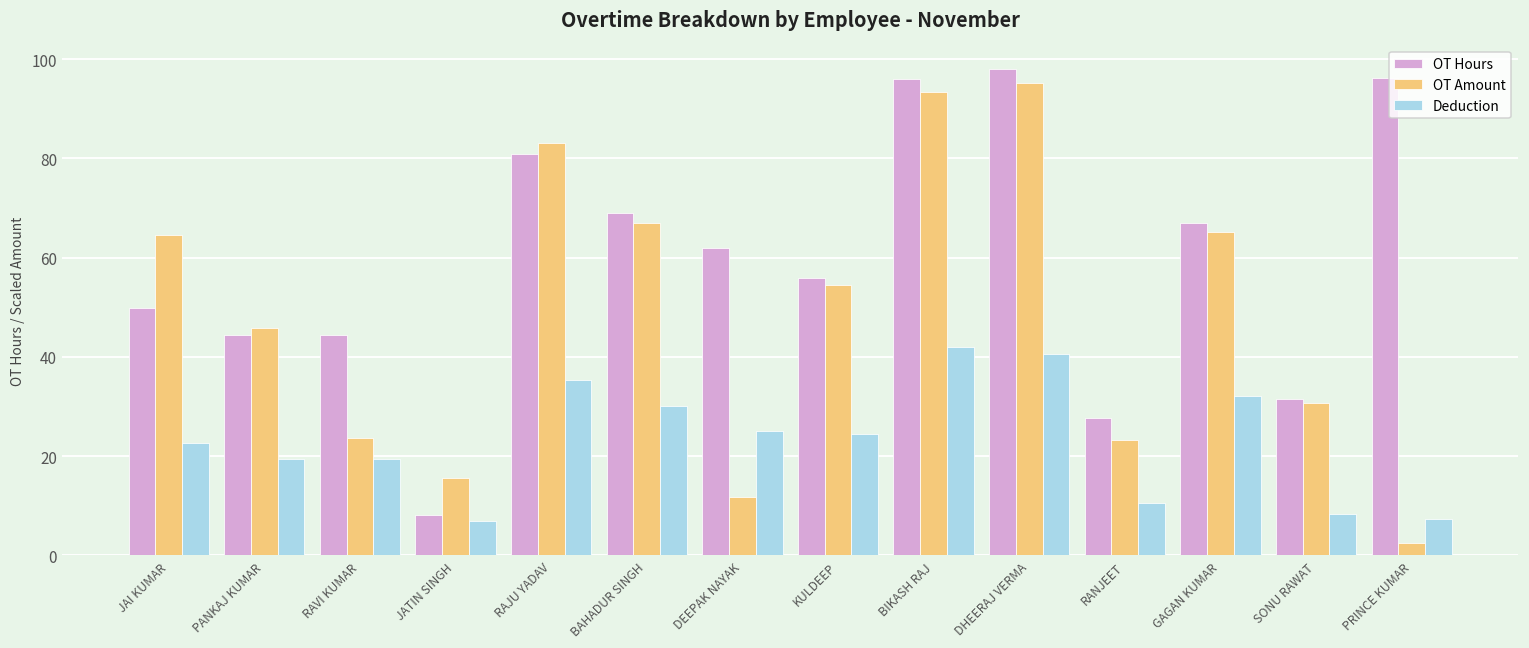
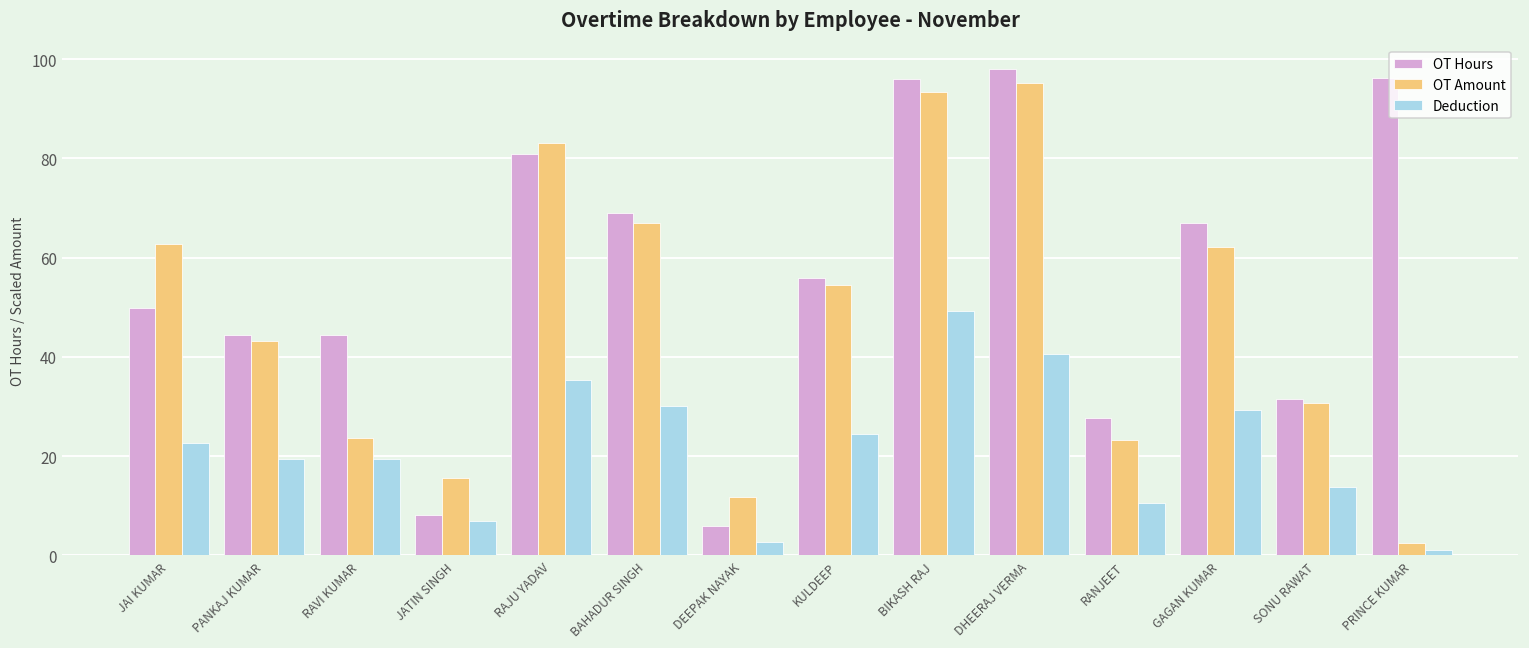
  {
    "OT Hours": {
      "JAI KUMAR": 50,
      "PANKAJ KUMAR": 45,
      "RAVI KUMAR": 45,
      "JATIN SINGH": 8,
      "RAJU YADAV": 81,
      "BAHADUR SINGH": 69,
-     "DEEPAK NAYAK": 62,
+     "DEEPAK NAYAK": 6,
      "KULDEEP": 56,
      "BIKASH RAJ": 96,
      "DHEERAJ VERMA": 98,
      "RANJEET": 28,
      "GAGAN KUMAR": 67,
      "SONU RAWAT": 32,
      "PRINCE KUMAR": 96
    },
    "OT Amount": {
-     "JAI KUMAR": 65,
-     "PANKAJ KUMAR": 46,
+     "JAI KUMAR": 63,
+     "PANKAJ KUMAR": 43,
      "RAVI KUMAR": 24,
      "JATIN SINGH": 16,
      "RAJU YADAV": 83,
      "BAHADUR SINGH": 67,
      "DEEPAK NAYAK": 12,
      "KULDEEP": 54,
      "BIKASH RAJ": 93,
      "DHEERAJ VERMA": 95,
      "RANJEET": 23,
-     "GAGAN KUMAR": 65,
+     "GAGAN KUMAR": 62,
      "SONU RAWAT": 31,
      "PRINCE KUMAR": 2
    },
    "Deduction": {
      "JAI KUMAR": 23,
      "PANKAJ KUMAR": 19,
      "RAVI KUMAR": 19,
      "JATIN SINGH": 7,
      "RAJU YADAV": 35,
      "BAHADUR SINGH": 30,
-     "DEEPAK NAYAK": 25,
+     "DEEPAK NAYAK": 3,
      "KULDEEP": 25,
-     "BIKASH RAJ": 42,
+     "BIKASH RAJ": 49,
      "DHEERAJ VERMA": 41,
      "RANJEET": 11,
-     "GAGAN KUMAR": 32,
-     "SONU RAWAT": 8,
-     "PRINCE KUMAR": 7
+     "GAGAN KUMAR": 29,
+     "SONU RAWAT": 14,
+     "PRINCE KUMAR": 1
    }
  }
